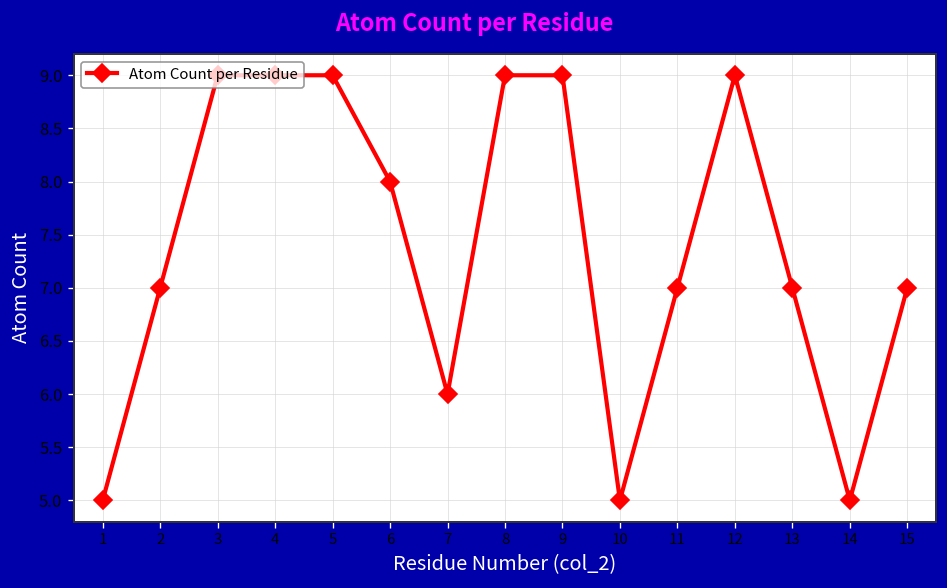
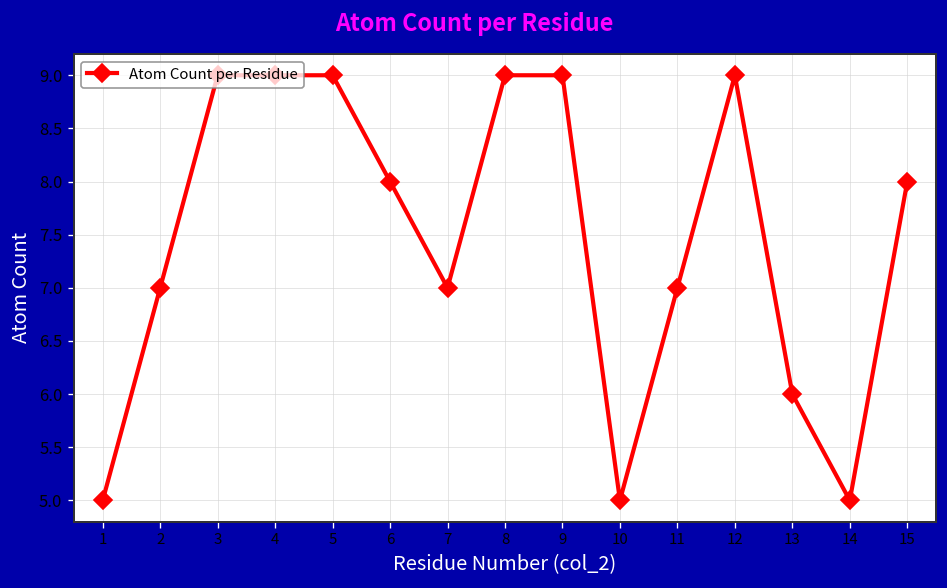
  {
    "1": 5,
    "2": 7,
    "5": 9,
    "6": 8,
-   "7": 6,
+   "7": 7,
    "8": 9,
    "9": 9,
    "10": 5,
    "11": 7,
    "12": 9,
-   "13": 7,
+   "13": 6,
    "14": 5,
-   "15": 7
+   "15": 8
  }
